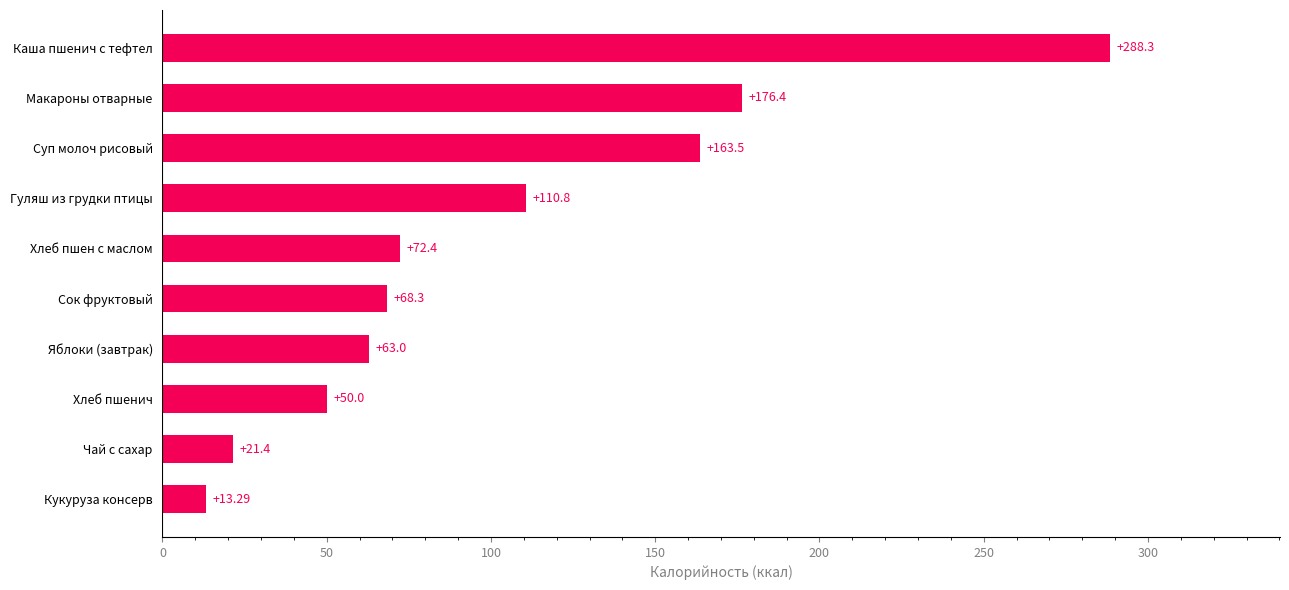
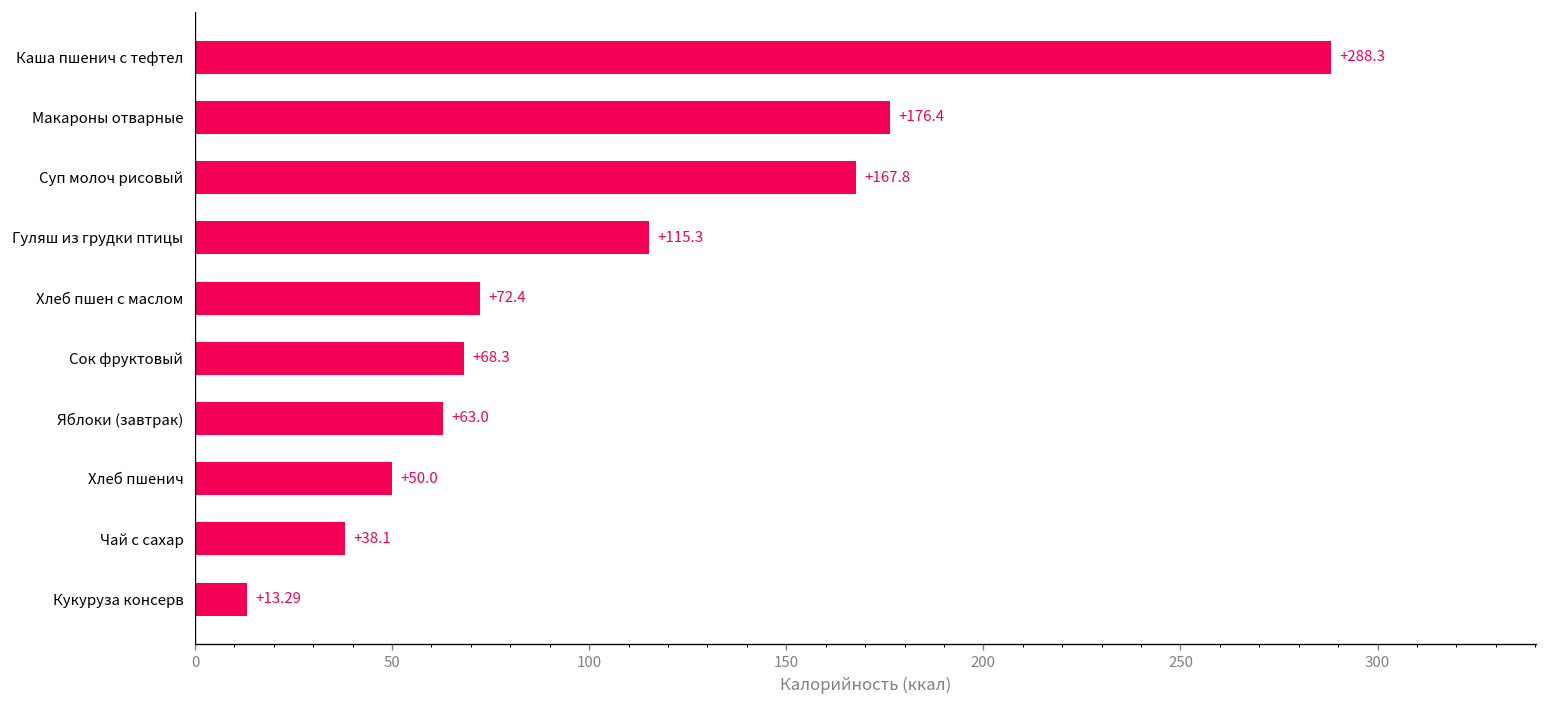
  {
    "Каша пшенич с тефтел": "+288.3",
    "Макароны отварные": "+176.4",
-   "Суп молоч рисовый": "+163.5",
-   "Гуляш из грудки птицы": "+110.8",
+   "Суп молоч рисовый": "+167.8",
+   "Гуляш из грудки птицы": "+115.3",
    "Хлеб пшен с маслом": "+72.4",
    "Сок фруктовый": "+68.3",
    "Яблоки (завтрак)": "+63.0",
    "Хлеб пшенич": "+50.0",
-   "Чай с сахар": "+21.4",
+   "Чай с сахар": "+38.1",
    "Кукуруза консерв": "+13.29"
  }
